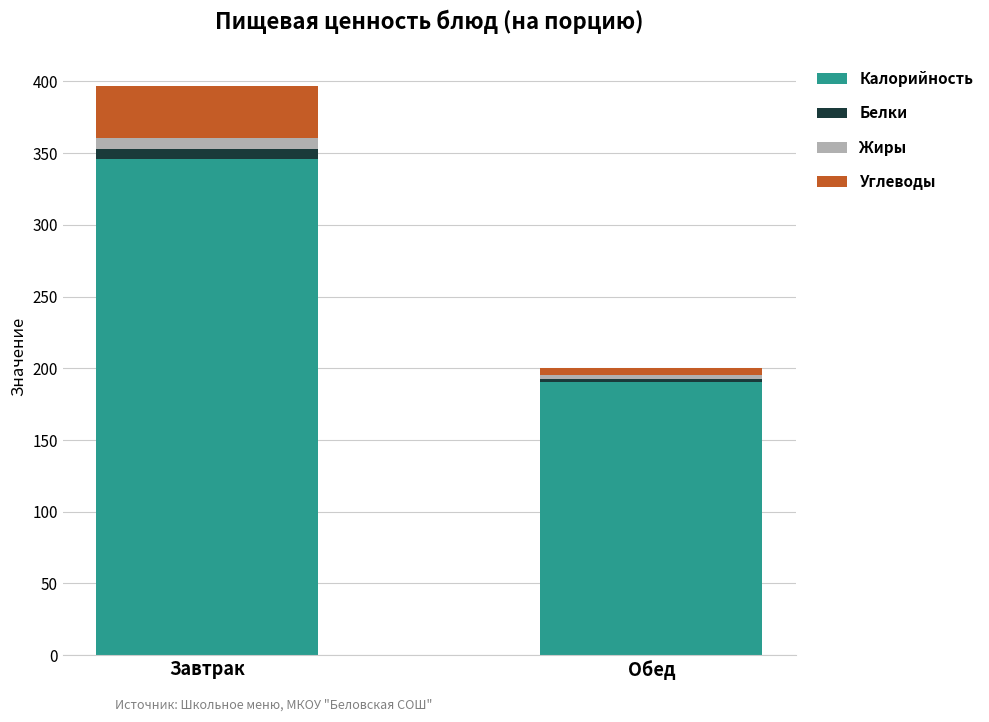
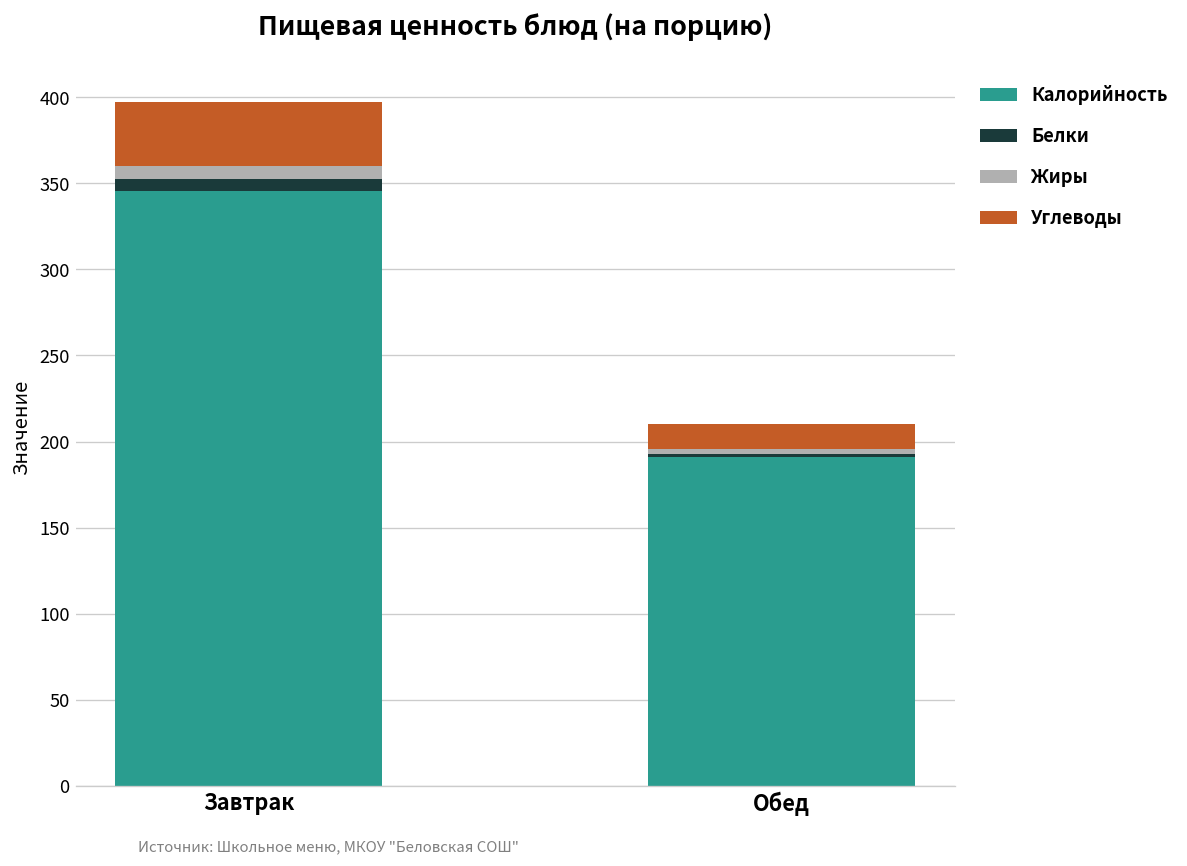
  {
    "Калорийность": {
      "Завтрак": 346,
      "Обед": 191
    },
    "Белки": {
      "Завтрак": 7,
      "Обед": 2
    },
    "Жиры": {
      "Завтрак": 8,
      "Обед": 3
    },
    "Углеводы": {
      "Завтрак": 37,
-     "Обед": 5
+     "Обед": 15
    }
  }
